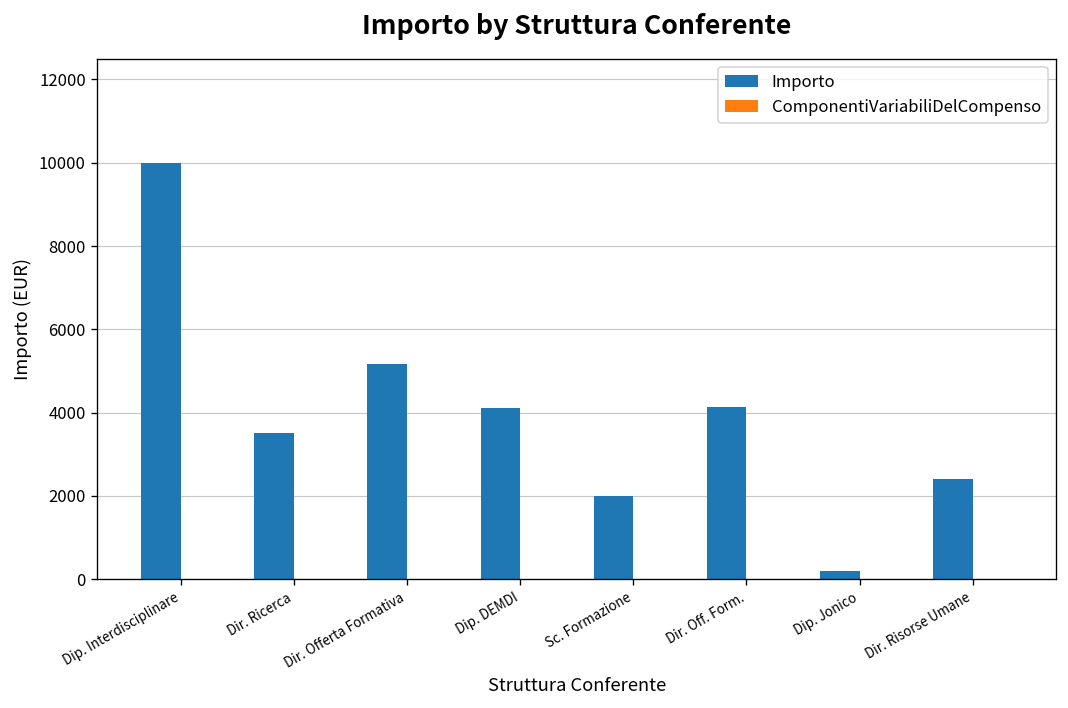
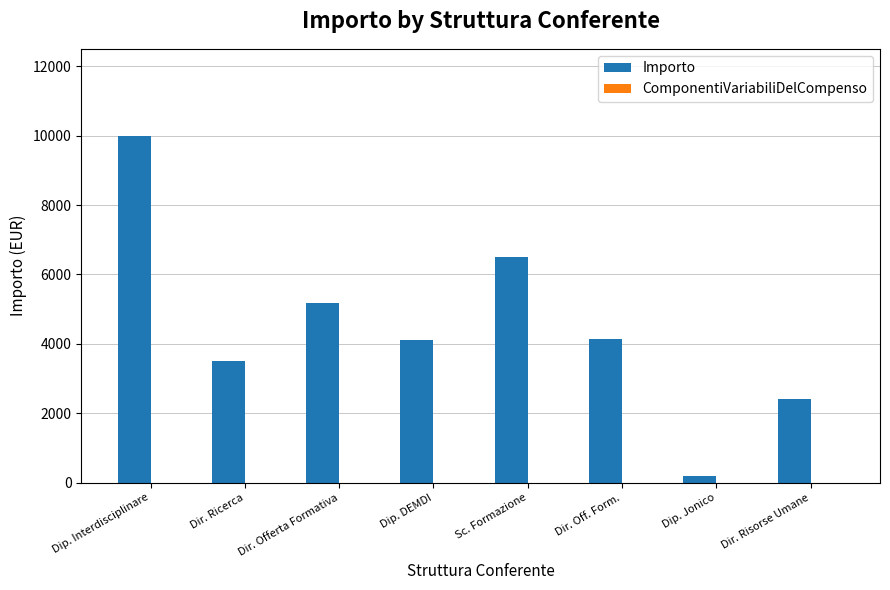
  {
    "Importo": {
      "Dip. Interdisciplinare": 10000,
      "Dir. Ricerca": 3500,
      "Dir. Offerta Formativa": 5200,
      "Dip. DEMDI": 4100,
-     "Sc. Formazione": 2000,
+     "Sc. Formazione": 6500,
      "Dir. Off. Form.": 4100,
      "Dip. Jonico": 200,
      "Dir. Risorse Umane": 2400
    },
    "ComponentiVariabiliDelCompenso": {
      "Dip. Interdisciplinare": 0,
      "Dir. Ricerca": 0,
      "Dir. Offerta Formativa": 0,
      "Dip. DEMDI": 0,
      "Sc. Formazione": 0,
      "Dir. Off. Form.": 0,
      "Dip. Jonico": 0,
      "Dir. Risorse Umane": 0
    }
  }
